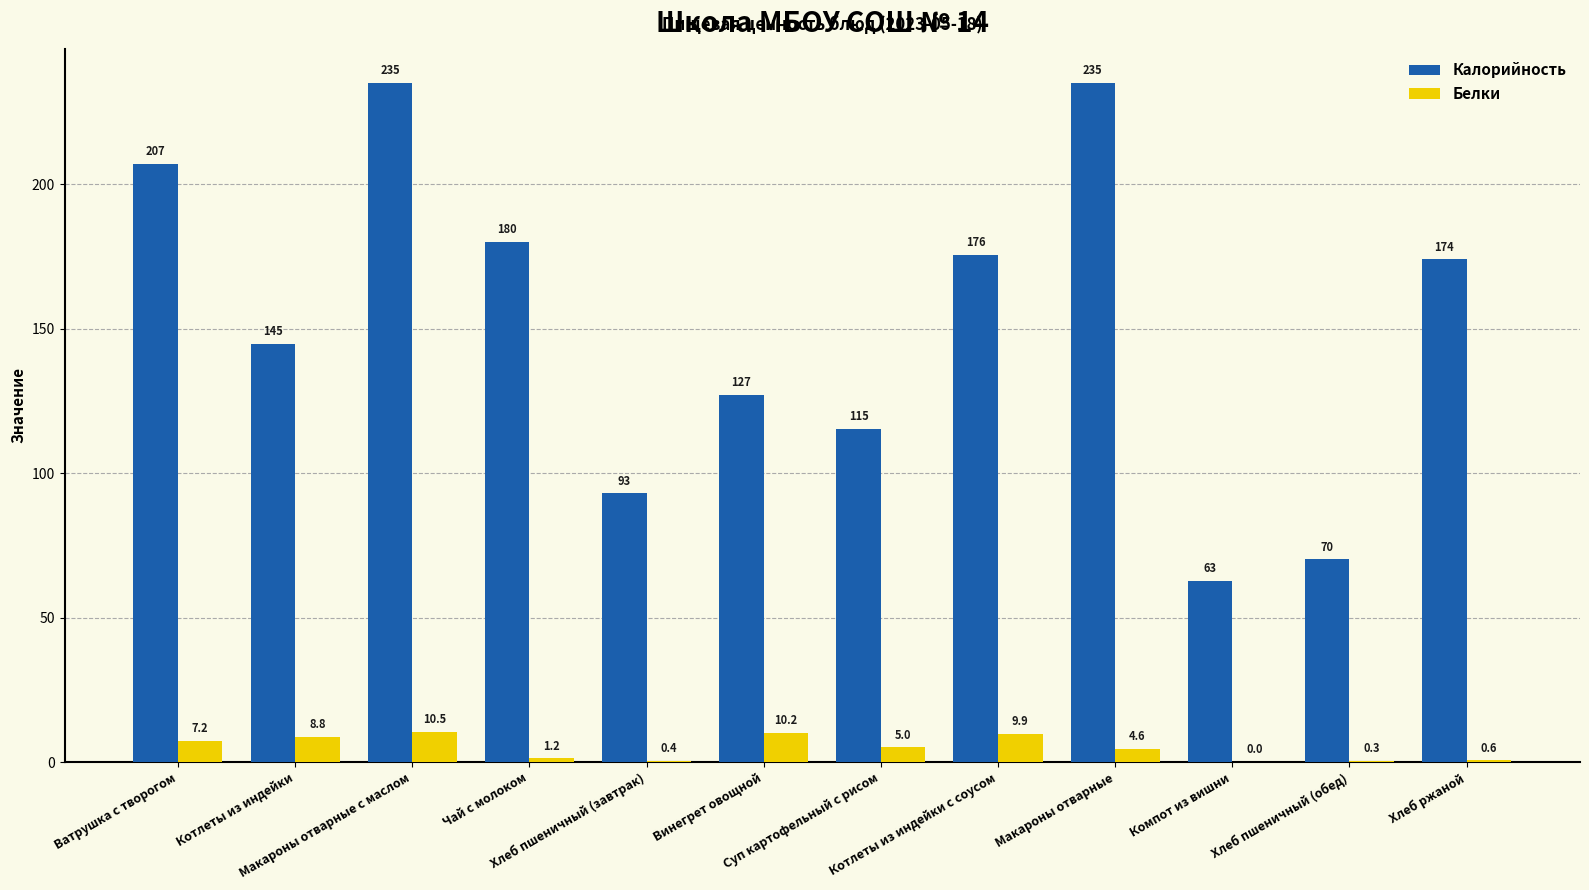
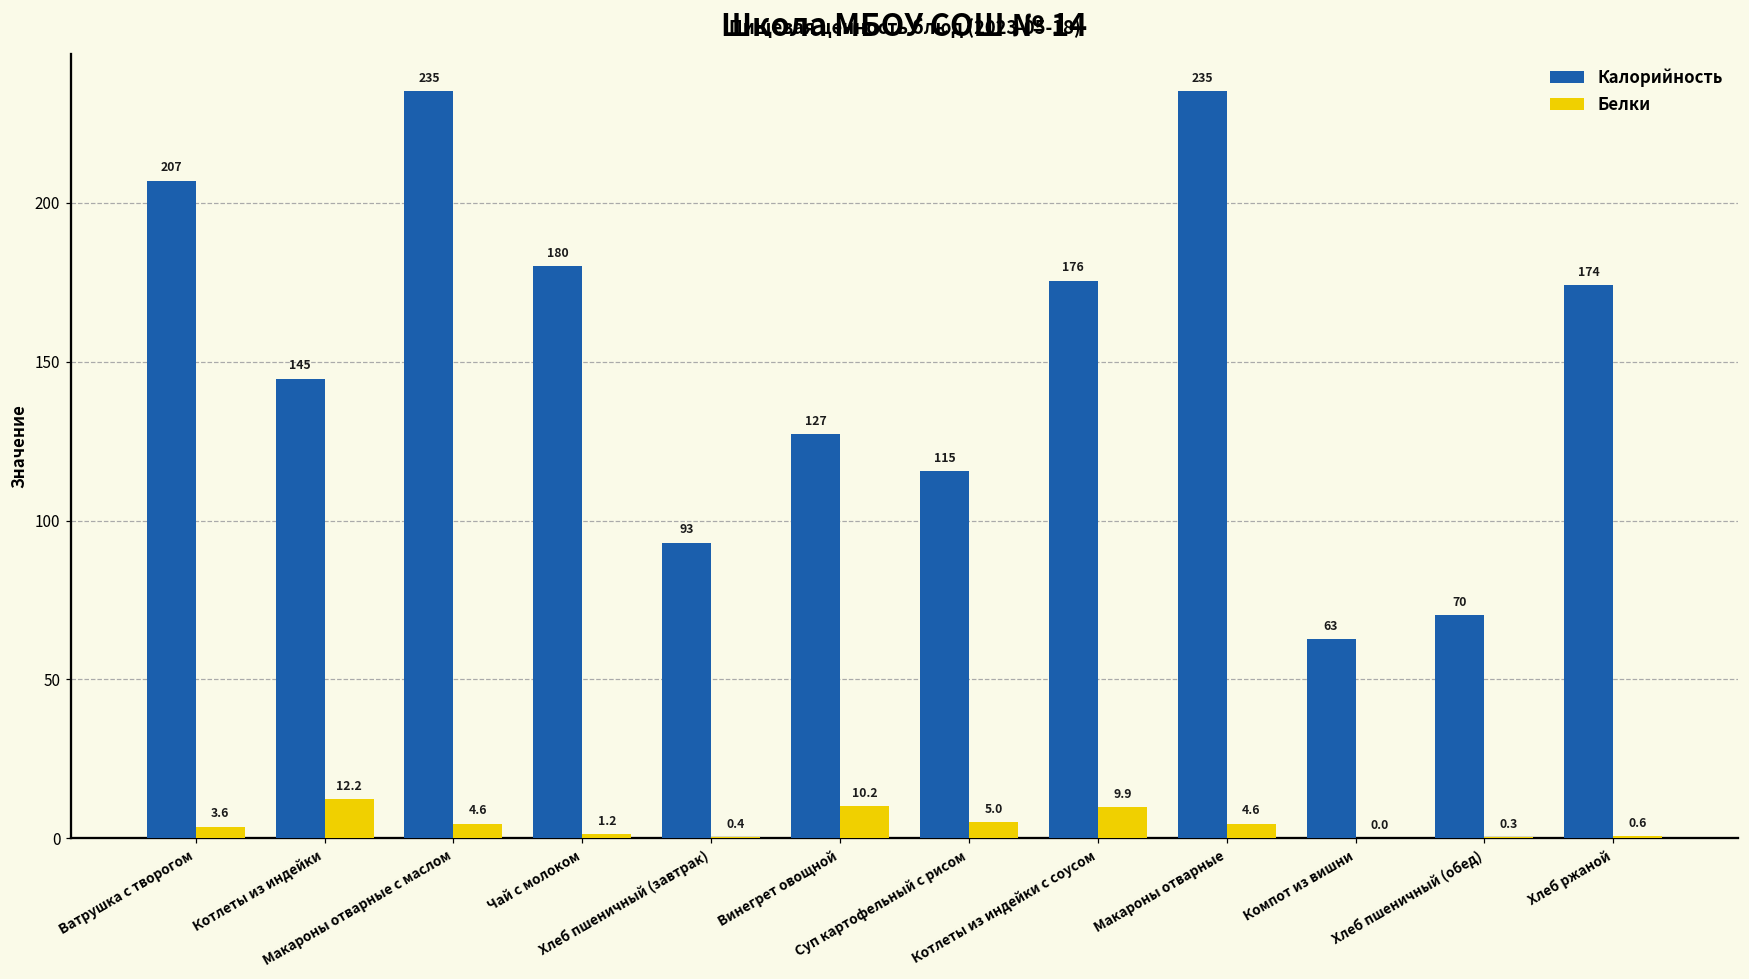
  {
    "Калорийность": {
      "Ватрушка с творогом": 207,
      "Котлеты из индейки": 145,
      "Макароны отварные с маслом": 235,
      "Чай с молоком": 180,
      "Хлеб пшеничный (завтрак)": 93,
      "Винегрет овощной": 127,
      "Суп картофельный с рисом": 115,
      "Котлеты из индейки с соусом": 176,
      "Макароны отварные": 235,
      "Компот из вишни": 63,
      "Хлеб пшеничный (обед)": 70,
      "Хлеб ржаной": 174
    },
    "Белки": {
-     "Ватрушка с творогом": 7.2,
-     "Котлеты из индейки": 8.8,
-     "Макароны отварные с маслом": 10.5,
+     "Ватрушка с творогом": 3.6,
+     "Котлеты из индейки": 12.2,
+     "Макароны отварные с маслом": 4.6,
      "Чай с молоком": 1.2,
      "Хлеб пшеничный (завтрак)": 0.4,
      "Винегрет овощной": 10.2,
      "Суп картофельный с рисом": 5.0,
      "Котлеты из индейки с соусом": 9.9,
      "Макароны отварные": 4.6,
      "Компот из вишни": 0.0,
      "Хлеб пшеничный (обед)": 0.3,
      "Хлеб ржаной": 0.6
    }
  }
